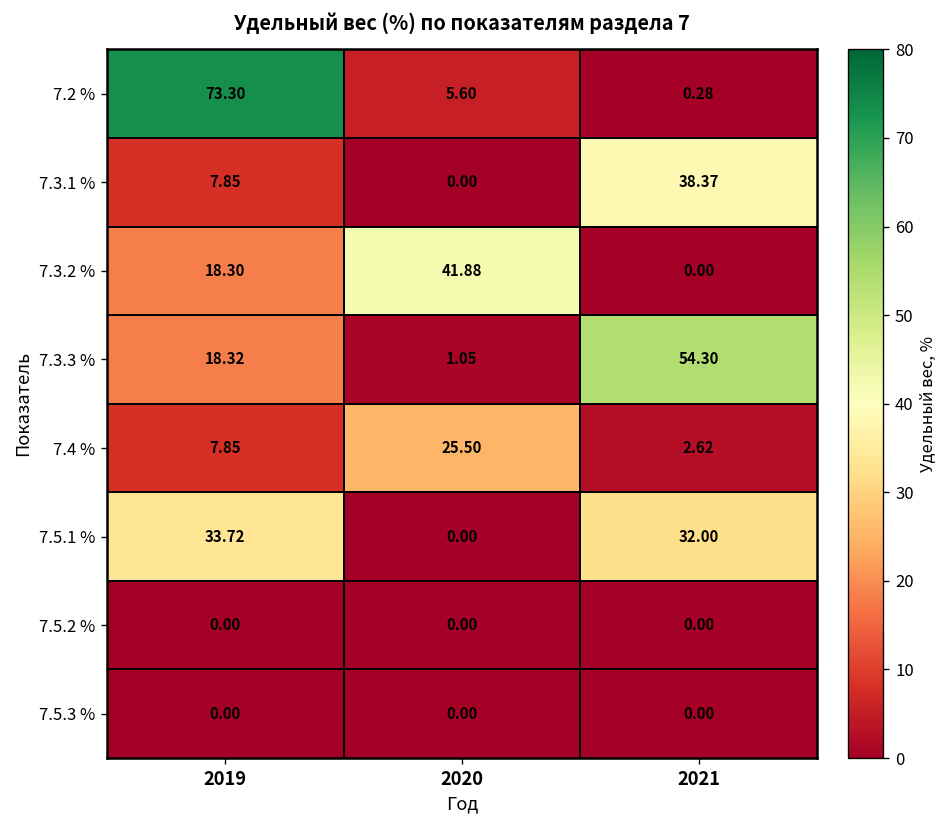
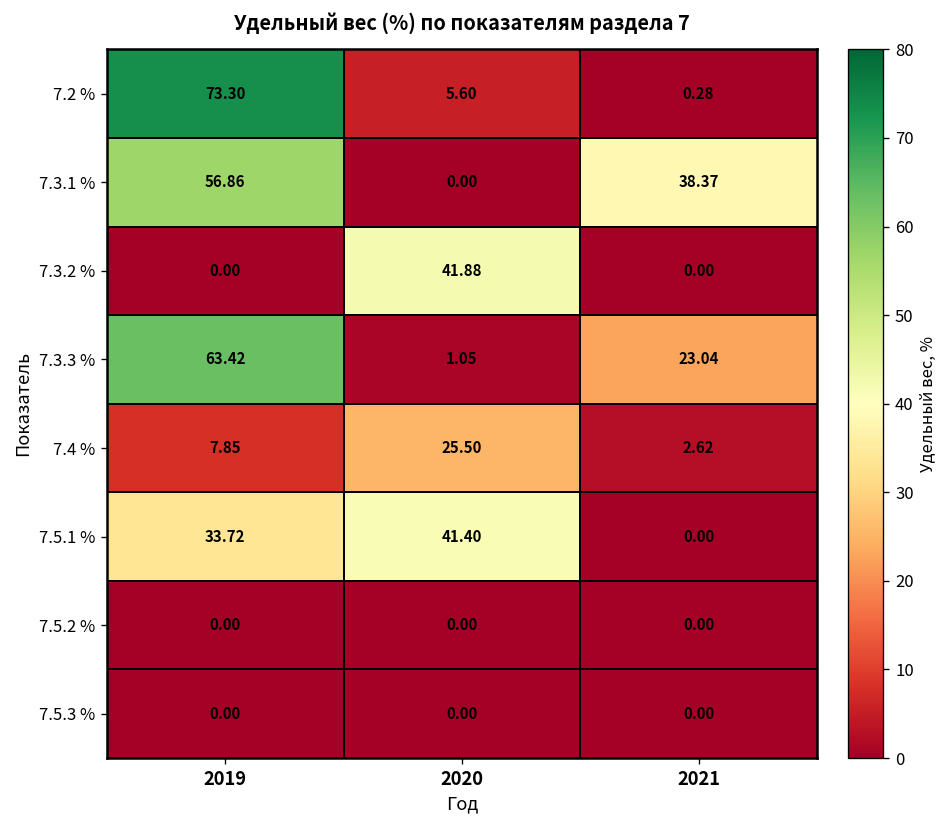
  {
    "7.2 %": {
      "2019": 73.30,
      "2020": 5.60,
      "2021": 0.28
    },
    "7.3.1 %": {
-     "2019": 7.85,
+     "2019": 56.86,
      "2020": 0.00,
      "2021": 38.37
    },
    "7.3.2 %": {
-     "2019": 18.30,
+     "2019": 0.00,
      "2020": 41.88,
      "2021": 0.00
    },
    "7.3.3 %": {
-     "2019": 18.32,
+     "2019": 63.42,
      "2020": 1.05,
-     "2021": 54.30
+     "2021": 23.04
    },
    "7.4 %": {
      "2019": 7.85,
      "2020": 25.50,
      "2021": 2.62
    },
    "7.5.1 %": {
      "2019": 33.72,
-     "2020": 0.00,
-     "2021": 32.00
+     "2020": 41.40,
+     "2021": 0.00
    },
    "7.5.2 %": {
      "2019": 0.00,
      "2020": 0.00,
      "2021": 0.00
    },
    "7.5.3 %": {
      "2019": 0.00,
      "2020": 0.00,
      "2021": 0.00
    }
  }
